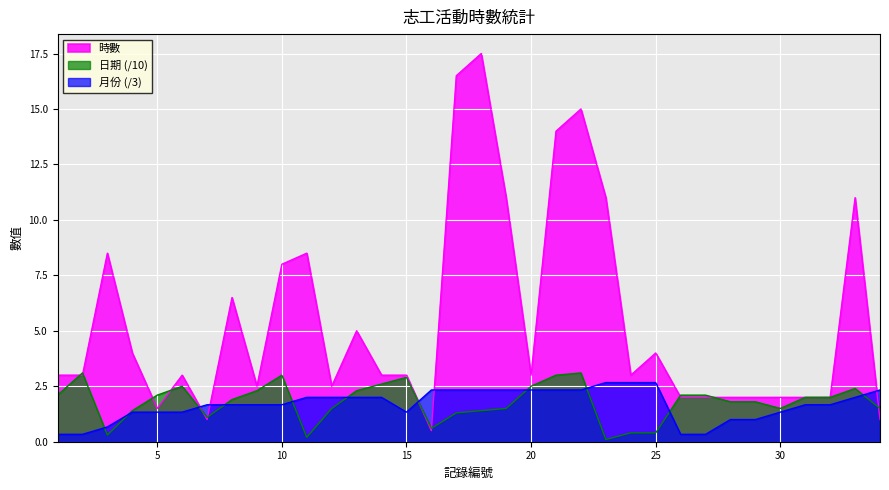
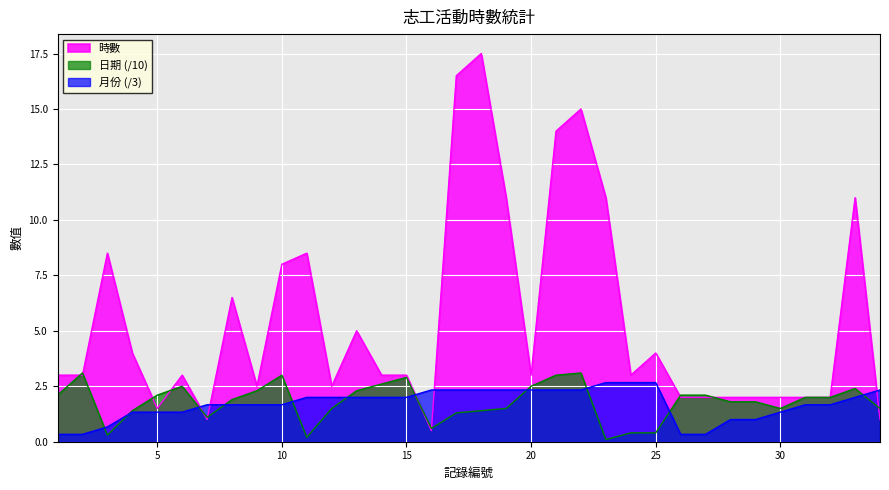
  {
    "時數": {
      "5": 1.5,
      "10": 8.0,
      "20": 3.0,
      "25": 4.0,
      "30": 2.0
    },
    "日期 (/10)": {
      "5": 2.1,
      "10": 3.0,
      "20": 2.5,
      "25": 0.4,
      "30": 1.5
    },
    "月份 (/3)": {
      "5": 1.3,
      "10": 1.7,
-     "15": 1.3,
+     "15": 2.0,
      "20": 2.3,
      "25": 2.7,
      "30": 1.3
    }
  }
